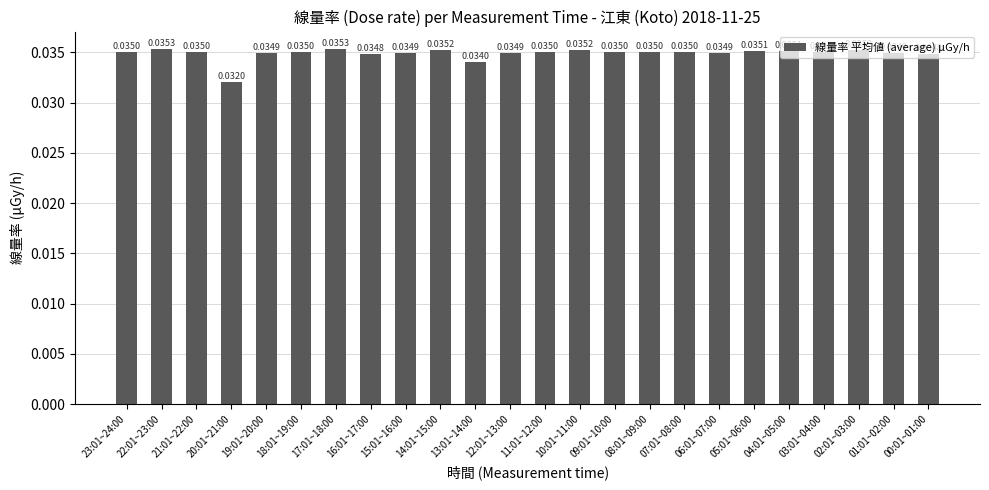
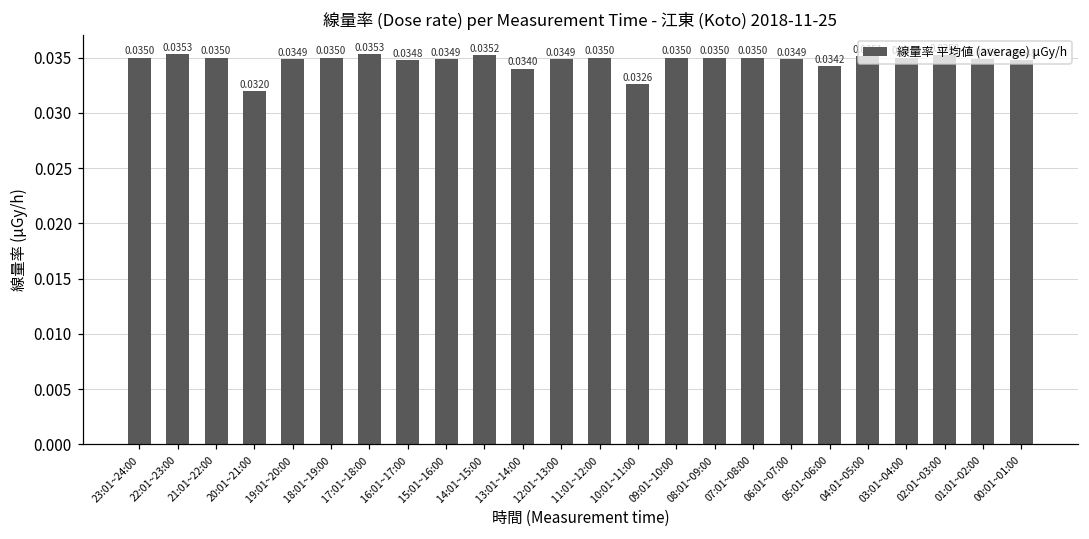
  {
    "23:01~24:00": 0.0350,
    "22:01~23:00": 0.0353,
    "21:01~22:00": 0.0350,
    "20:01~21:00": 0.0320,
    "19:01~20:00": 0.0349,
    "18:01~19:00": 0.0350,
    "17:01~18:00": 0.0353,
    "16:01~17:00": 0.0348,
    "15:01~16:00": 0.0349,
    "14:01~15:00": 0.0352,
    "13:01~14:00": 0.0340,
    "12:01~13:00": 0.0349,
    "11:01~12:00": 0.0350,
-   "10:01~11:00": 0.0352,
+   "10:01~11:00": 0.0326,
    "09:01~10:00": 0.0350,
    "08:01~09:00": 0.0350,
    "07:01~08:00": 0.0350,
    "06:01~07:00": 0.0349,
-   "05:01~06:00": 0.0351
+   "05:01~06:00": 0.0342
  }
